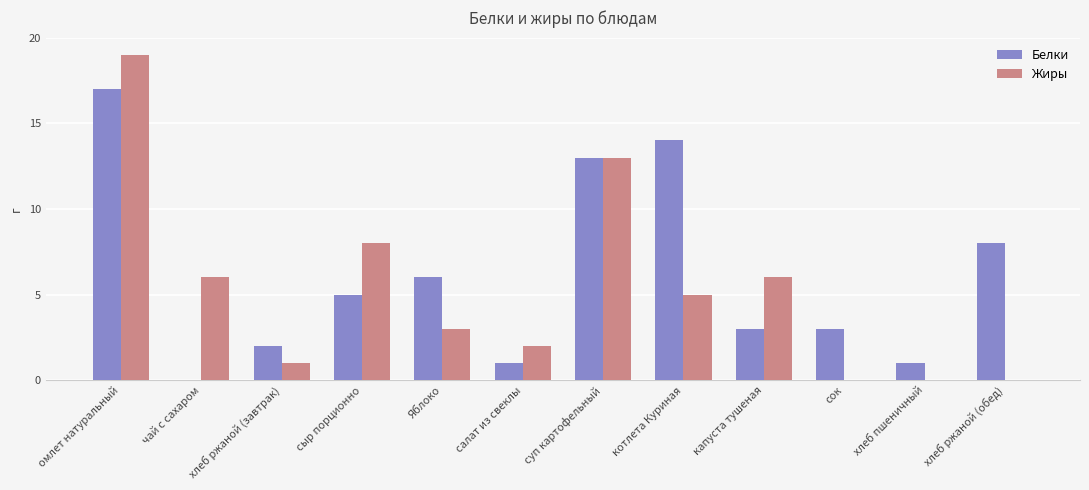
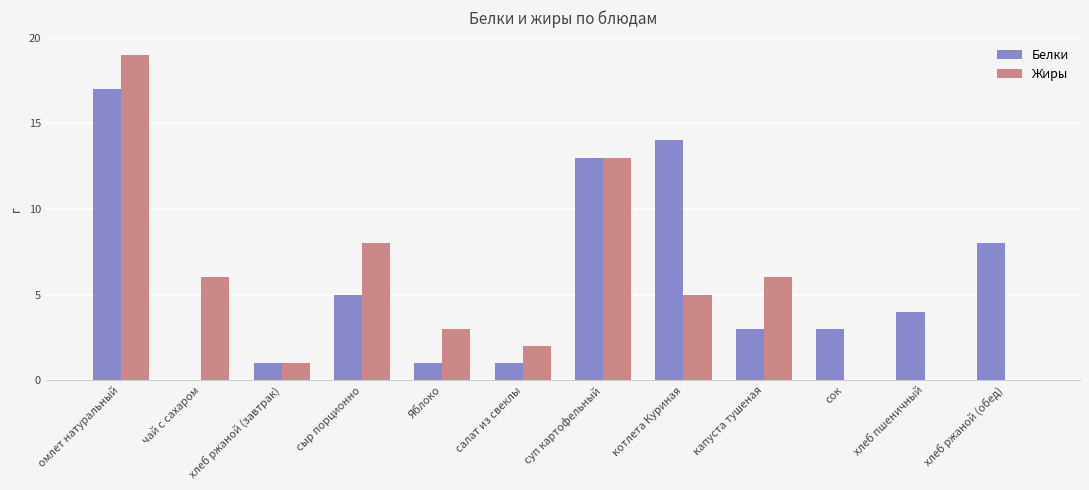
  {
    "Белки": {
      "омлет натуральный": 17,
      "чай с сахаром": 0,
-     "хлеб ржаной (завтрак)": 2,
+     "хлеб ржаной (завтрак)": 1,
      "сыр порционно": 5,
-     "Яблоко": 6,
+     "Яблоко": 1,
      "салат из свеклы": 1,
      "суп картофельный": 13,
      "котлета Куриная": 14,
      "капуста тушеная": 3,
      "сок": 3,
-     "хлеб пшеничный": 1,
+     "хлеб пшеничный": 4,
      "хлеб ржаной (обед)": 8
    },
    "Жиры": {
      "омлет натуральный": 19,
      "чай с сахаром": 6,
      "хлеб ржаной (завтрак)": 1,
      "сыр порционно": 8,
      "Яблоко": 3,
      "салат из свеклы": 2,
      "суп картофельный": 13,
      "котлета Куриная": 5,
      "капуста тушеная": 6,
      "сок": 0,
      "хлеб пшеничный": 0,
      "хлеб ржаной (обед)": 0
    }
  }
